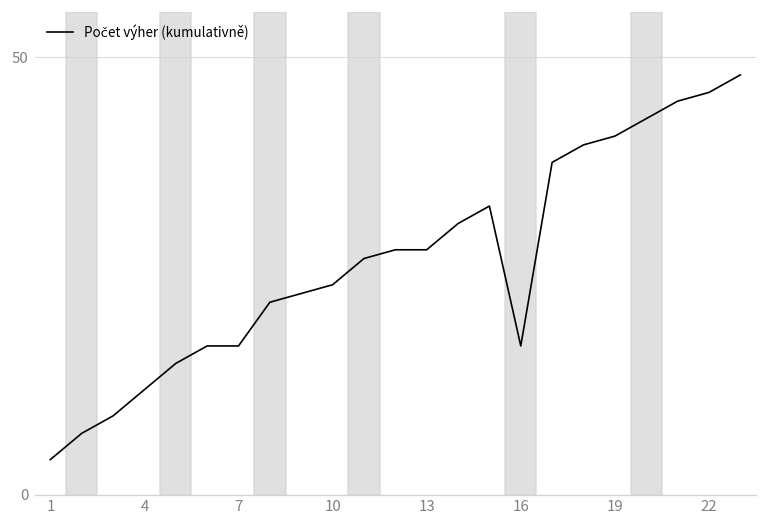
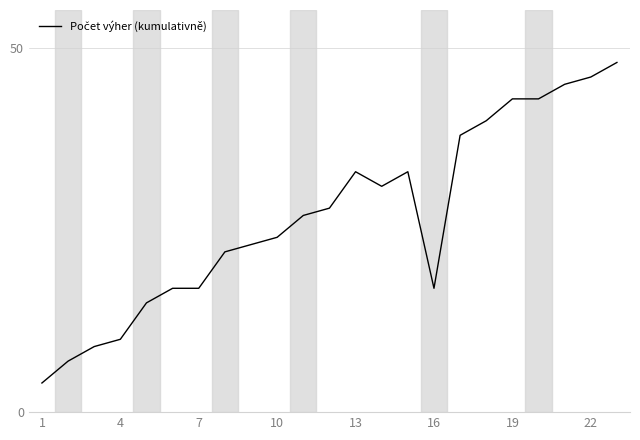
  {
    "1": 4,
-   "4": 12,
+   "4": 10,
    "7": 17,
    "10": 24,
-   "13": 28,
+   "13": 33,
    "16": 17,
-   "19": 41,
+   "19": 43,
    "22": 46
  }
